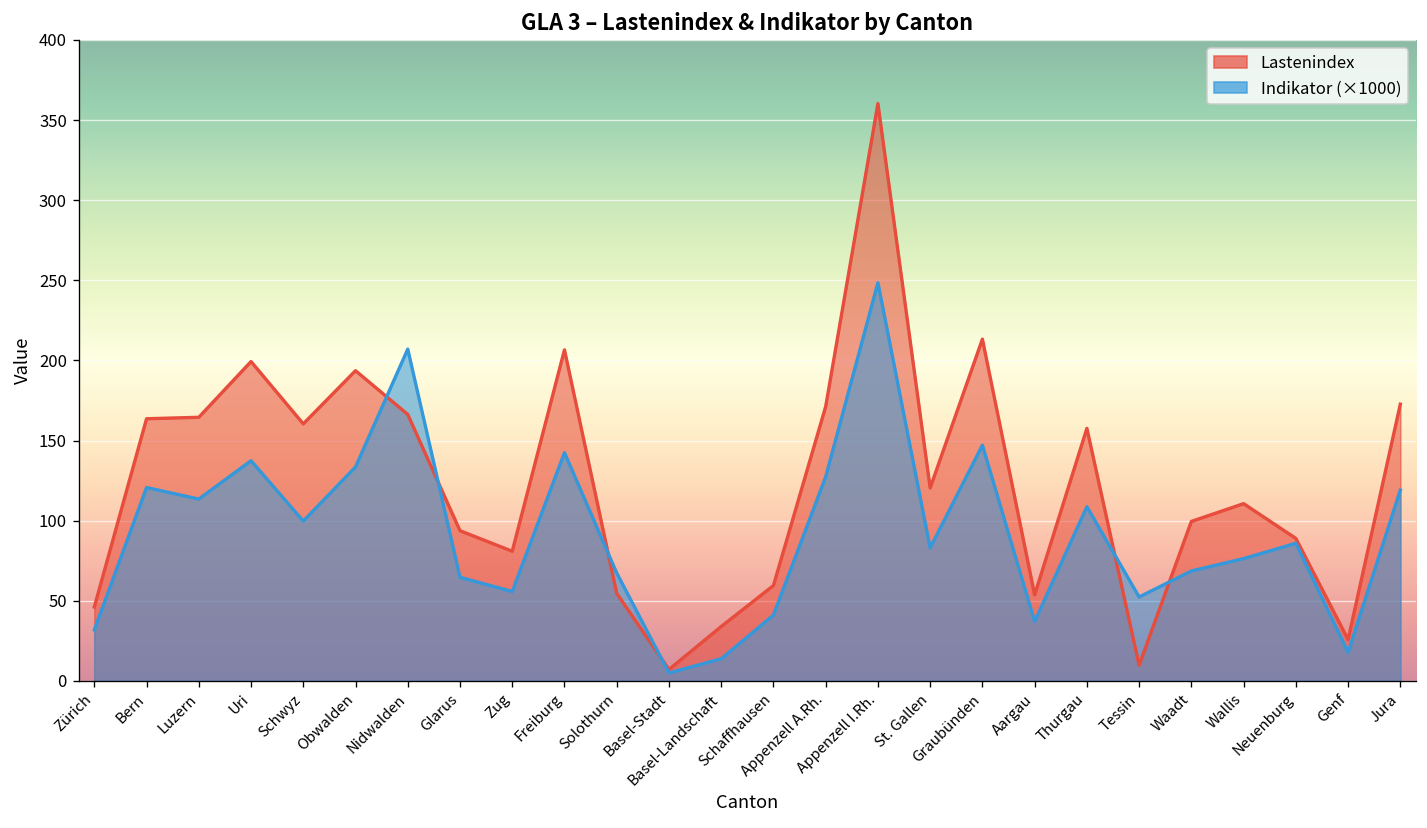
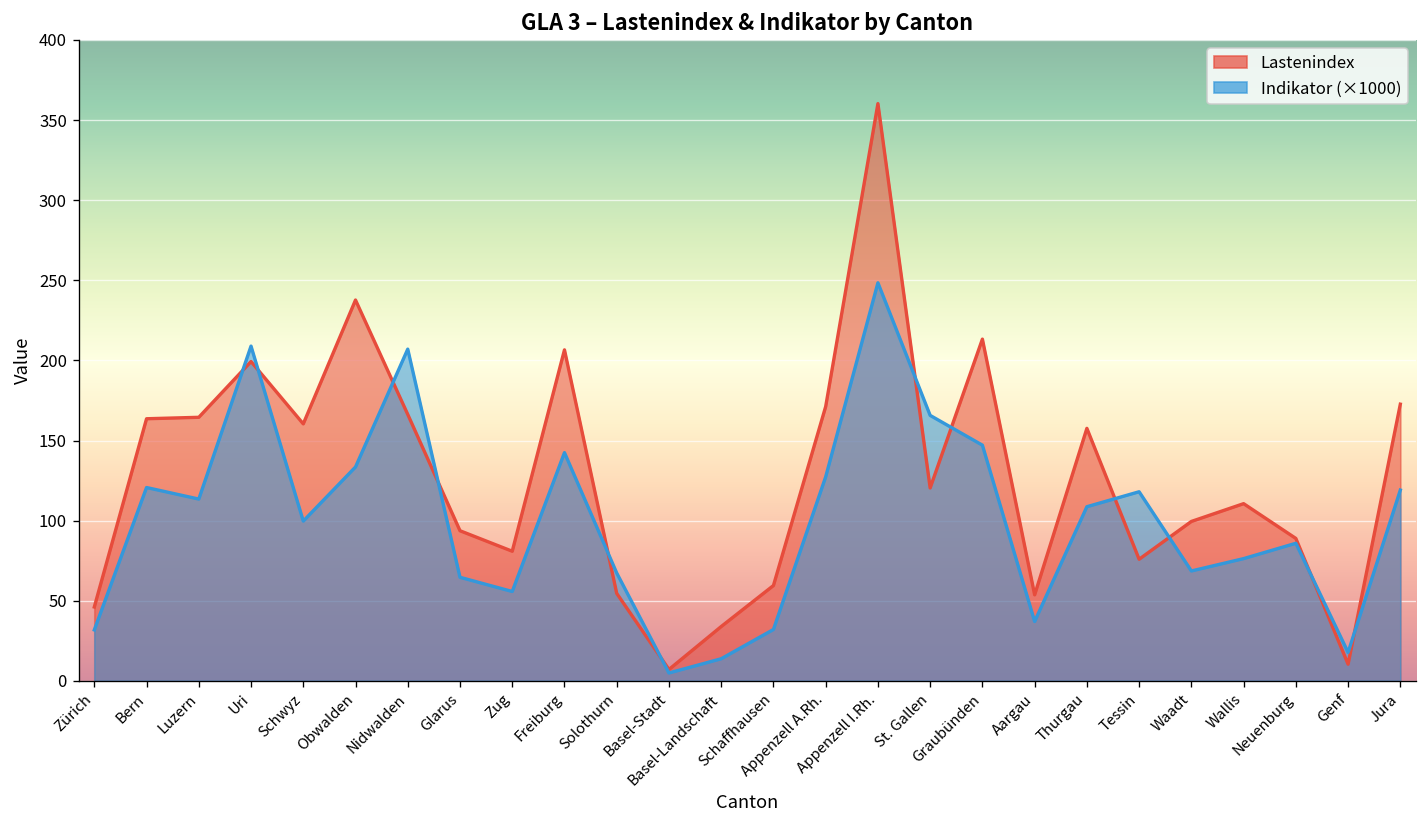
  {
    "Lastenindex": {
      "Zürich": 46,
      "Bern": 164,
      "Luzern": 165,
      "Uri": 199,
      "Schwyz": 160,
-     "Obwalden": 194,
+     "Obwalden": 238,
      "Nidwalden": 166,
      "Glarus": 94,
      "Zug": 81,
      "Freiburg": 207,
      "Solothurn": 55,
      "Basel-Stadt": 7,
      "Basel-Landschaft": 34,
      "Schaffhausen": 60,
      "Appenzell A.Rh.": 171,
      "Appenzell I.Rh.": 360,
      "St. Gallen": 120,
      "Graubünden": 213,
      "Aargau": 54,
      "Thurgau": 158,
-     "Tessin": 10,
+     "Tessin": 76,
      "Waadt": 100,
      "Wallis": 111,
      "Neuenburg": 89,
-     "Genf": 26,
+     "Genf": 10,
      "Jura": 173
    },
    "Indikator (×1000)": {
      "Zürich": 32,
      "Bern": 121,
      "Luzern": 113,
-     "Uri": 137,
+     "Uri": 209,
      "Schwyz": 100,
      "Obwalden": 133,
      "Nidwalden": 207,
      "Glarus": 65,
      "Zug": 56,
      "Freiburg": 142,
      "Solothurn": 67,
      "Basel-Stadt": 5,
      "Basel-Landschaft": 14,
-     "Schaffhausen": 41,
+     "Schaffhausen": 32,
      "Appenzell A.Rh.": 127,
      "Appenzell I.Rh.": 248,
-     "St. Gallen": 83,
+     "St. Gallen": 166,
      "Graubünden": 147,
      "Aargau": 37,
      "Thurgau": 109,
-     "Tessin": 52,
+     "Tessin": 118,
      "Waadt": 69,
      "Wallis": 76,
      "Neuenburg": 86,
      "Genf": 18,
      "Jura": 119
    }
  }
